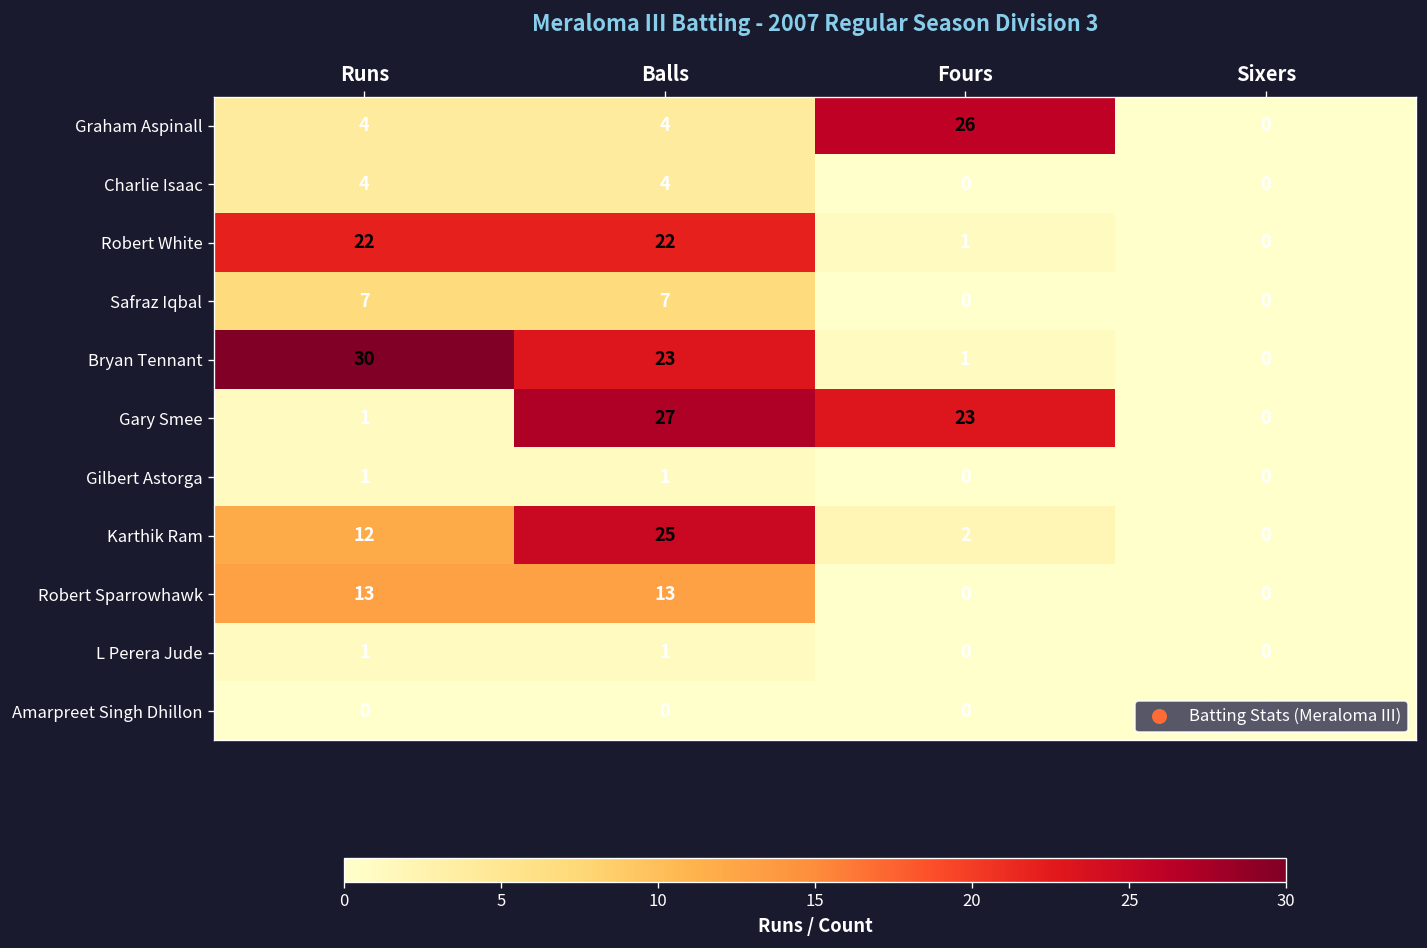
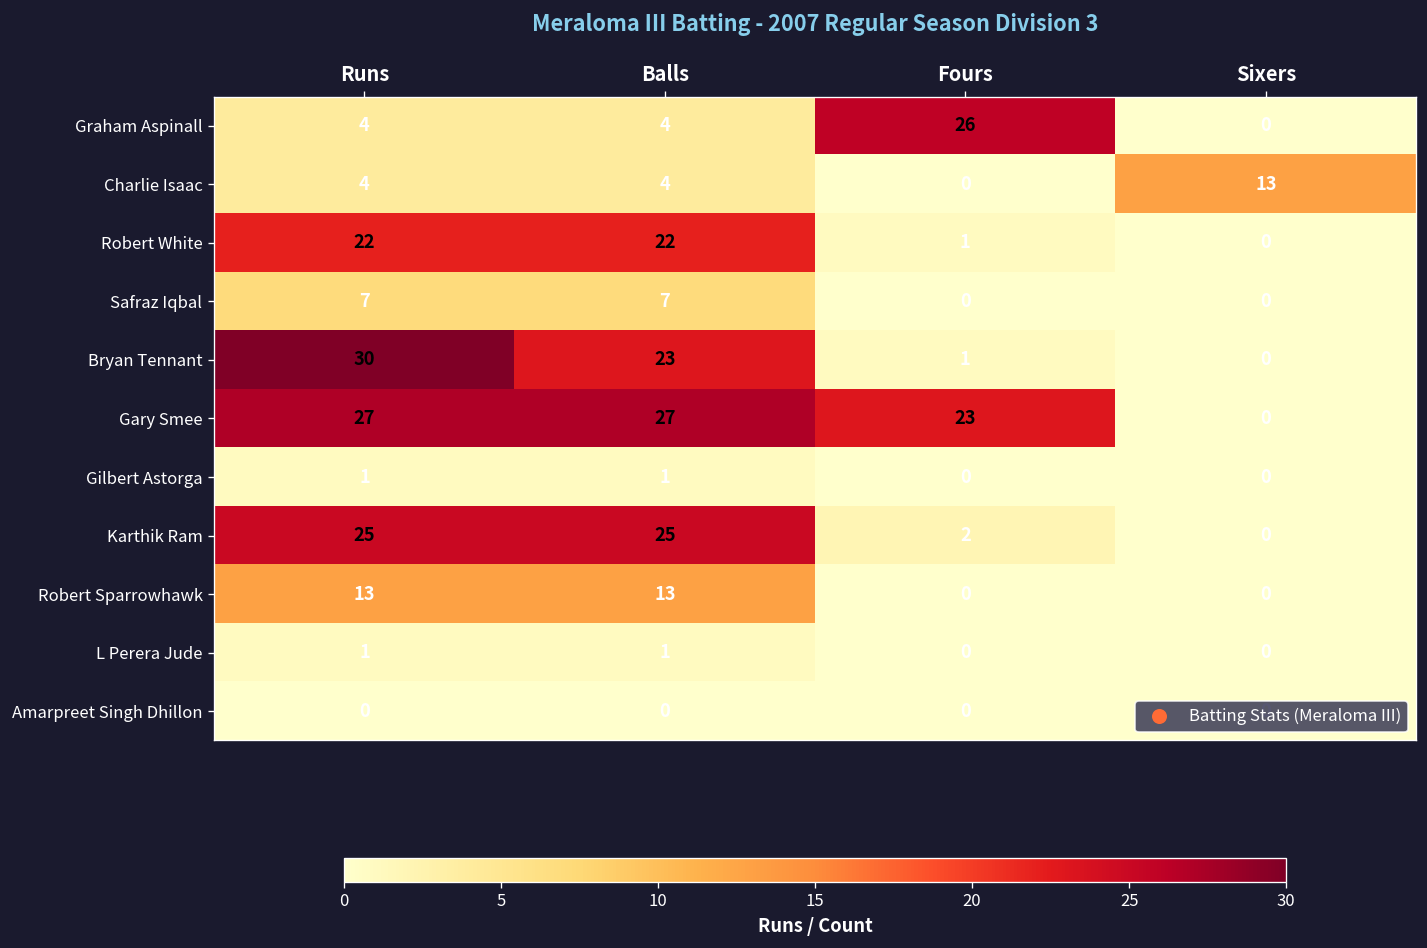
  {
    "Graham Aspinall": {
      "Runs": 4,
      "Balls": 4,
      "Fours": 26,
      "Sixers": 0
    },
    "Charlie Isaac": {
      "Runs": 4,
      "Balls": 4,
      "Fours": 0,
-     "Sixers": 0
+     "Sixers": 13
    },
    "Robert White": {
      "Runs": 22,
      "Balls": 22,
      "Fours": 1,
      "Sixers": 0
    },
    "Safraz Iqbal": {
      "Runs": 7,
      "Balls": 7,
      "Fours": 0,
      "Sixers": 0
    },
    "Bryan Tennant": {
      "Runs": 30,
      "Balls": 23,
      "Fours": 1,
      "Sixers": 0
    },
    "Gary Smee": {
-     "Runs": 1,
+     "Runs": 27,
      "Balls": 27,
      "Fours": 23,
      "Sixers": 0
    },
    "Gilbert Astorga": {
      "Runs": 1,
      "Balls": 1,
      "Fours": 0,
      "Sixers": 0
    },
    "Karthik Ram": {
-     "Runs": 12,
+     "Runs": 25,
      "Balls": 25,
      "Fours": 2,
      "Sixers": 0
    },
    "Robert Sparrowhawk": {
      "Runs": 13,
      "Balls": 13,
      "Fours": 0,
      "Sixers": 0
    },
    "L Perera Jude": {
      "Runs": 1,
      "Balls": 1,
      "Fours": 0,
      "Sixers": 0
    },
    "Amarpreet Singh Dhillon": {
      "Runs": 0,
      "Balls": 0,
      "Fours": 0
    }
  }
